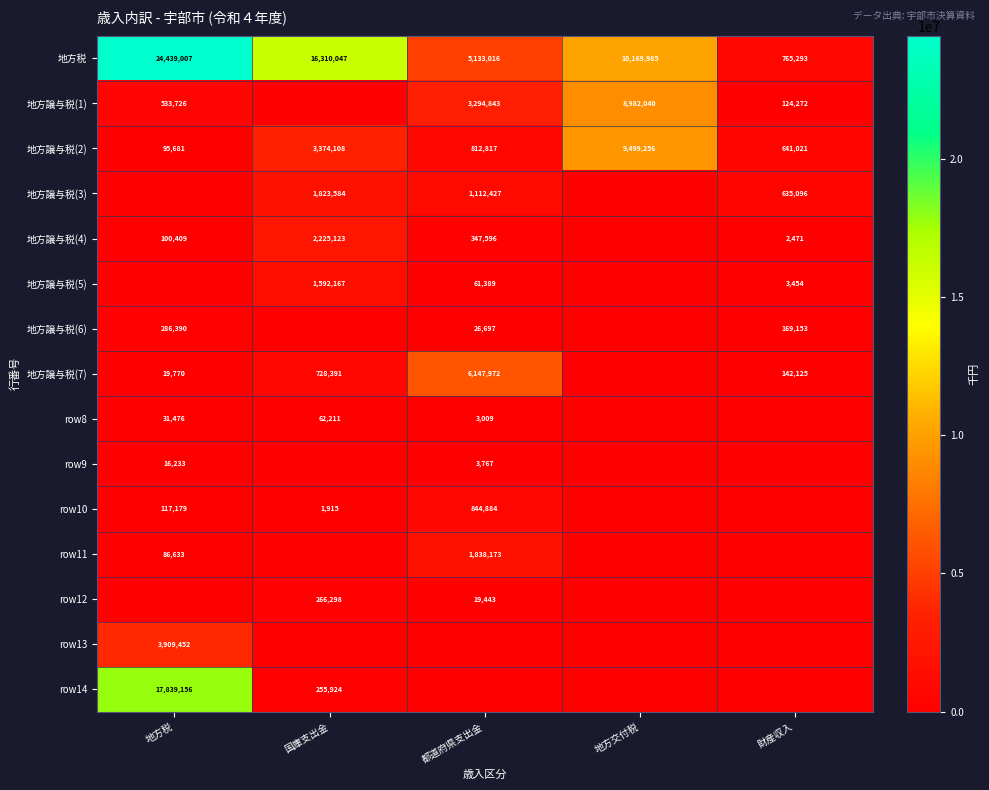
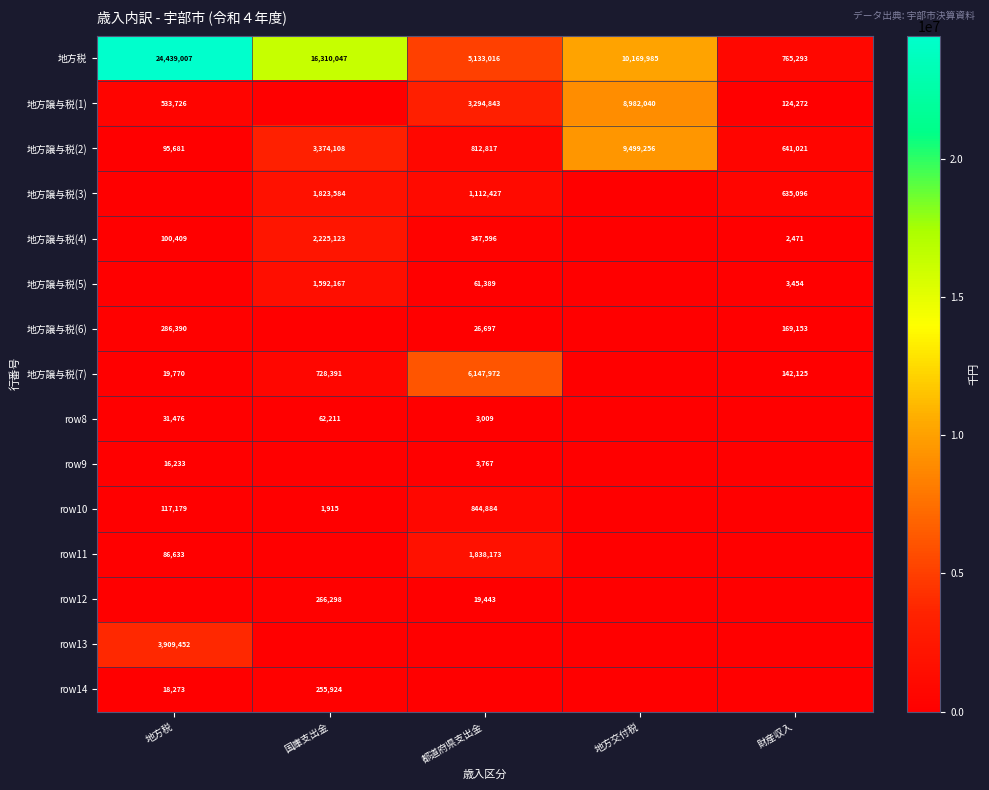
  {
    "地方税": {
      "地方税": "24,439,007",
      "国庫支出金": "16,310,047",
      "都道府県支出金": "5,133,016",
      "地方交付税": "10,169,985",
      "財産収入": "765,293"
    },
    "地方譲与税(1)": {
      "地方税": "533,726",
      "都道府県支出金": "3,294,843",
      "地方交付税": "8,982,040",
      "財産収入": "124,272"
    },
    "地方譲与税(2)": {
      "地方税": "95,681",
      "国庫支出金": "3,374,108",
      "都道府県支出金": "812,817",
      "地方交付税": "9,499,256",
      "財産収入": "641,021"
    },
    "地方譲与税(3)": {
      "国庫支出金": "1,823,584",
      "都道府県支出金": "1,112,427",
      "財産収入": "635,096"
    },
    "地方譲与税(4)": {
      "地方税": "100,409",
      "国庫支出金": "2,225,123",
      "都道府県支出金": "347,596",
      "財産収入": "2,471"
    },
    "地方譲与税(5)": {
      "国庫支出金": "1,592,167",
      "都道府県支出金": "61,389",
      "財産収入": "3,454"
    },
    "地方譲与税(6)": {
      "地方税": "286,390",
      "都道府県支出金": "26,697",
      "財産収入": "169,153"
    },
    "地方譲与税(7)": {
      "地方税": "19,770",
      "国庫支出金": "728,391",
      "都道府県支出金": "6,147,972",
      "財産収入": "142,125"
    },
    "row8": {
      "地方税": "31,476",
      "国庫支出金": "62,211",
      "都道府県支出金": "3,009"
    },
    "row9": {
      "地方税": "16,233",
      "都道府県支出金": "3,767"
    },
    "row10": {
      "地方税": "117,179",
      "国庫支出金": "1,915",
      "都道府県支出金": "844,884"
    },
    "row11": {
      "地方税": "86,633",
      "都道府県支出金": "1,838,173"
    },
    "row12": {
      "国庫支出金": "266,298",
      "都道府県支出金": "19,443"
    },
    "row13": {
      "地方税": "3,909,452"
    },
    "row14": {
-     "地方税": "17,839,156",
+     "地方税": "18,273",
      "国庫支出金": "255,924"
    }
  }
